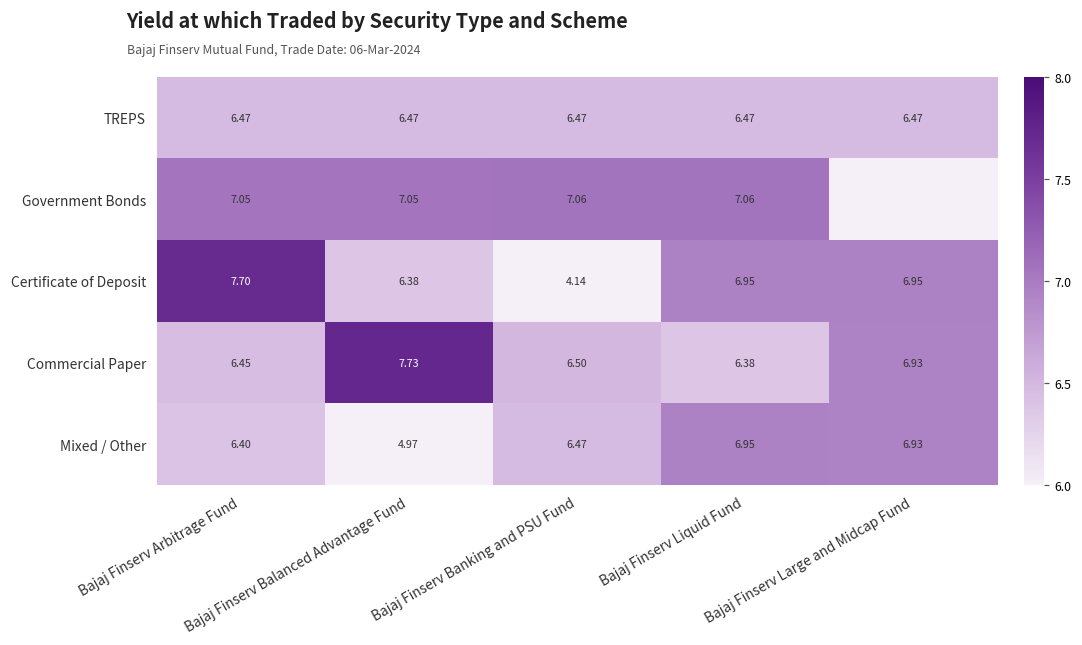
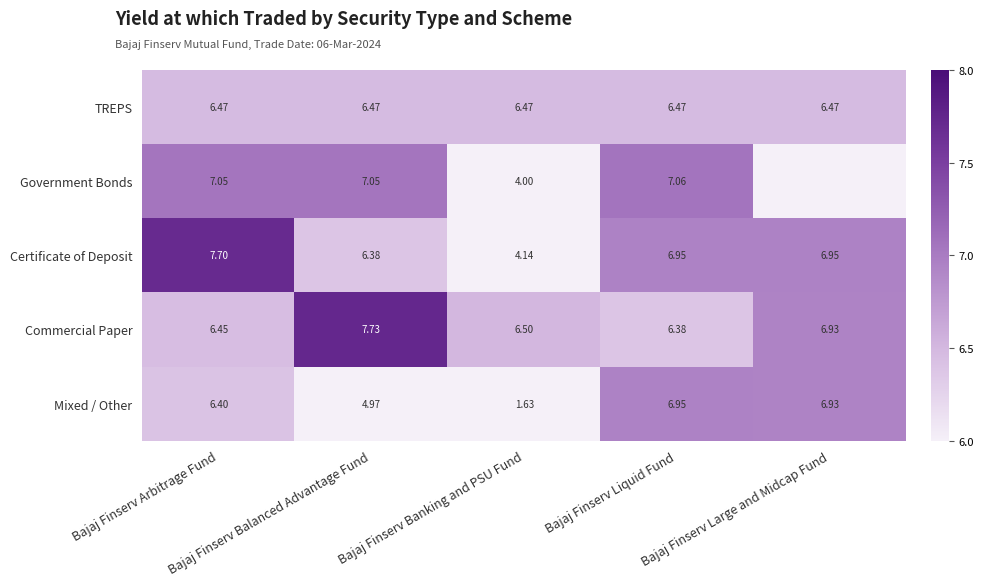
  {
    "TREPS": {
      "Bajaj Finserv Arbitrage Fund": 6.47,
      "Bajaj Finserv Balanced Advantage Fund": 6.47,
      "Bajaj Finserv Banking and PSU Fund": 6.47,
      "Bajaj Finserv Liquid Fund": 6.47,
      "Bajaj Finserv Large and Midcap Fund": 6.47
    },
    "Government Bonds": {
      "Bajaj Finserv Arbitrage Fund": 7.05,
      "Bajaj Finserv Balanced Advantage Fund": 7.05,
-     "Bajaj Finserv Banking and PSU Fund": 7.06,
+     "Bajaj Finserv Banking and PSU Fund": 4.00,
      "Bajaj Finserv Liquid Fund": 7.06
    },
    "Certificate of Deposit": {
      "Bajaj Finserv Arbitrage Fund": 7.70,
      "Bajaj Finserv Balanced Advantage Fund": 6.38,
      "Bajaj Finserv Banking and PSU Fund": 4.14,
      "Bajaj Finserv Liquid Fund": 6.95,
      "Bajaj Finserv Large and Midcap Fund": 6.95
    },
    "Commercial Paper": {
      "Bajaj Finserv Arbitrage Fund": 6.45,
      "Bajaj Finserv Balanced Advantage Fund": 7.73,
      "Bajaj Finserv Banking and PSU Fund": 6.50,
      "Bajaj Finserv Liquid Fund": 6.38,
      "Bajaj Finserv Large and Midcap Fund": 6.93
    },
    "Mixed / Other": {
      "Bajaj Finserv Arbitrage Fund": 6.40,
      "Bajaj Finserv Balanced Advantage Fund": 4.97,
-     "Bajaj Finserv Banking and PSU Fund": 6.47,
+     "Bajaj Finserv Banking and PSU Fund": 1.63,
      "Bajaj Finserv Liquid Fund": 6.95,
      "Bajaj Finserv Large and Midcap Fund": 6.93
    }
  }
